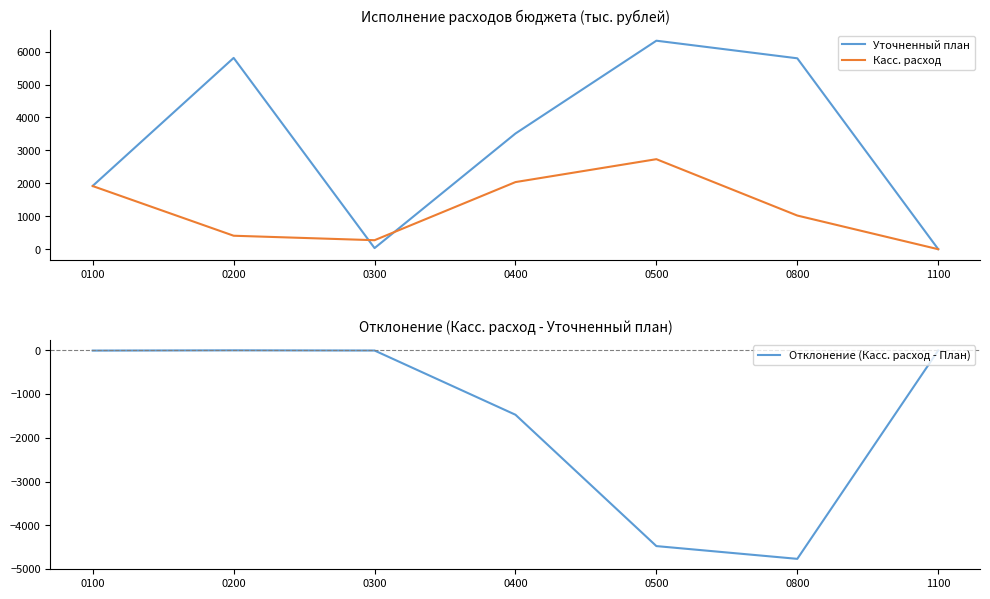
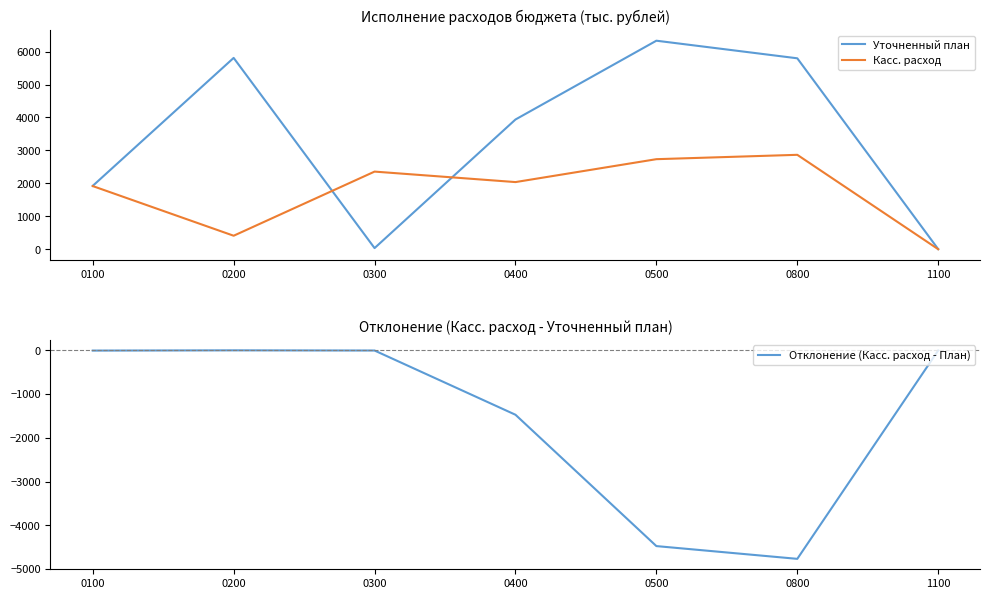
  {
    "Исполнение расходов бюджета (тыс. рублей)": {
      "Уточненный план": {
        "0200": 5800,
        "0300": 0,
-       "0400": 3500,
+       "0400": 3900,
        "0500": 6300,
        "0800": 5800
      },
      "Касс. расход": {
        "0200": 400,
-       "0300": 300,
+       "0300": 2400,
        "0400": 2000,
        "0500": 2700,
-       "0800": 1000
+       "0800": 2900
      }
    },
    "Отклонение (Касс. расход - Уточненный план)": {
      "0100": 0,
      "0200": 0,
      "0300": 0,
      "0400": -1500,
      "0500": -4500,
      "0800": -4800
    }
  }
